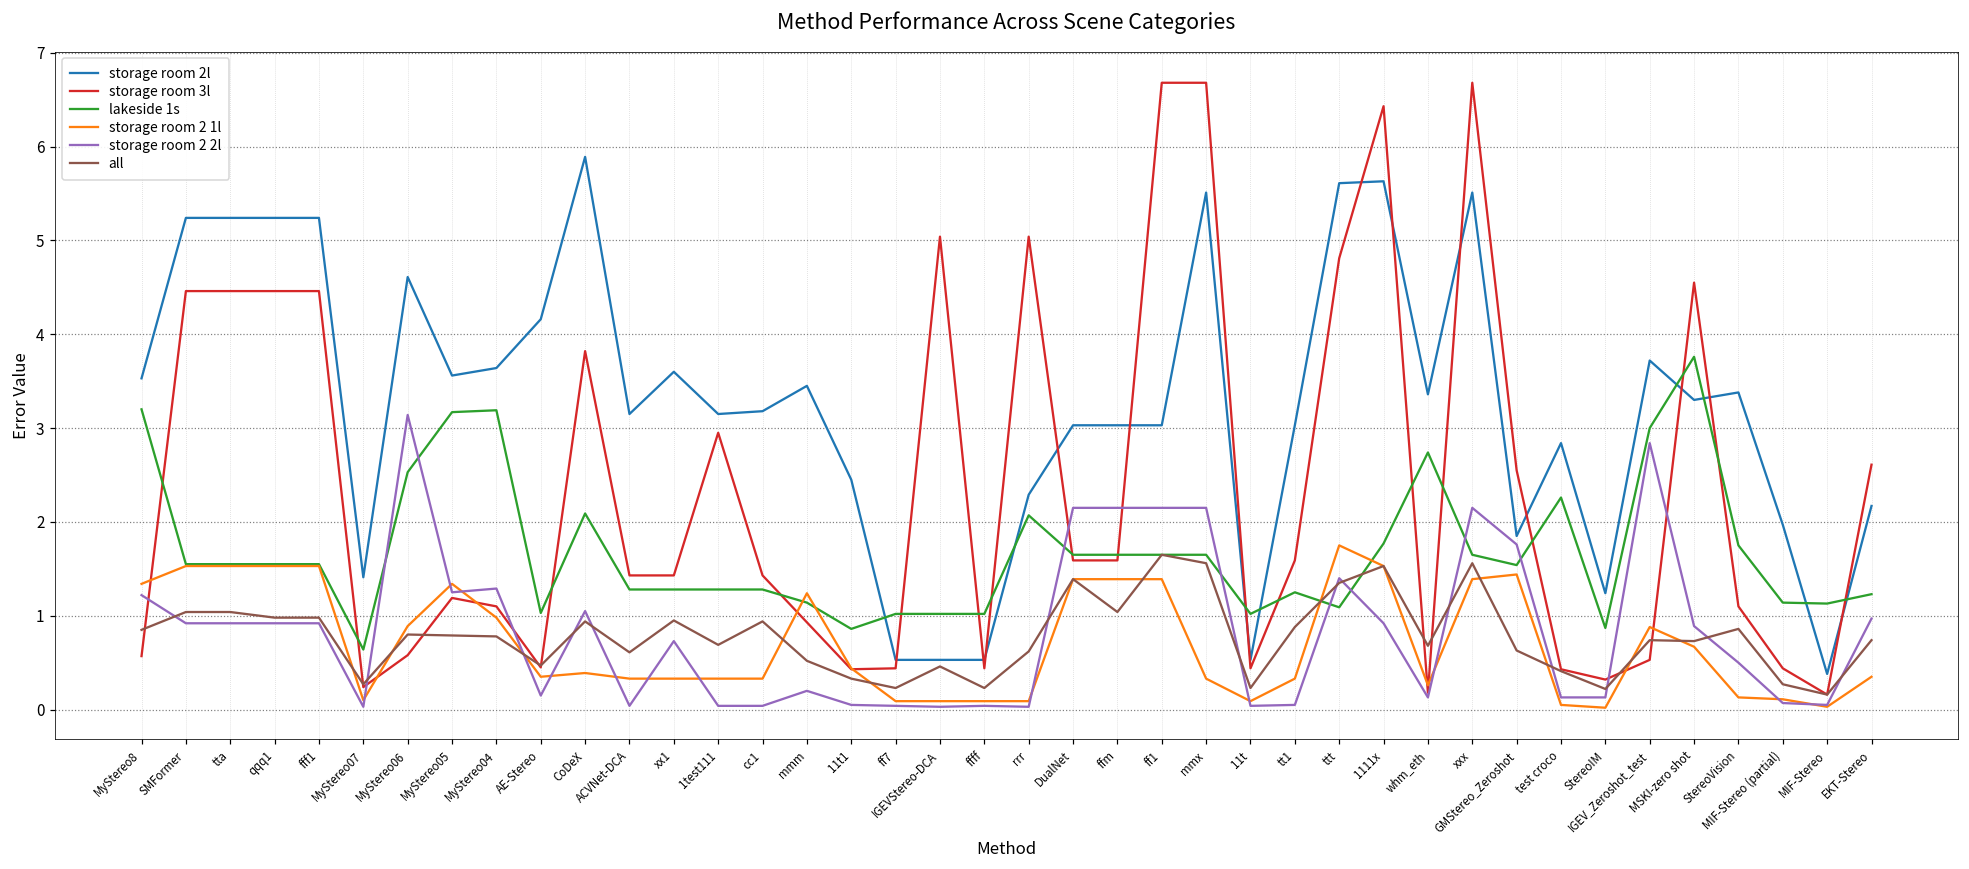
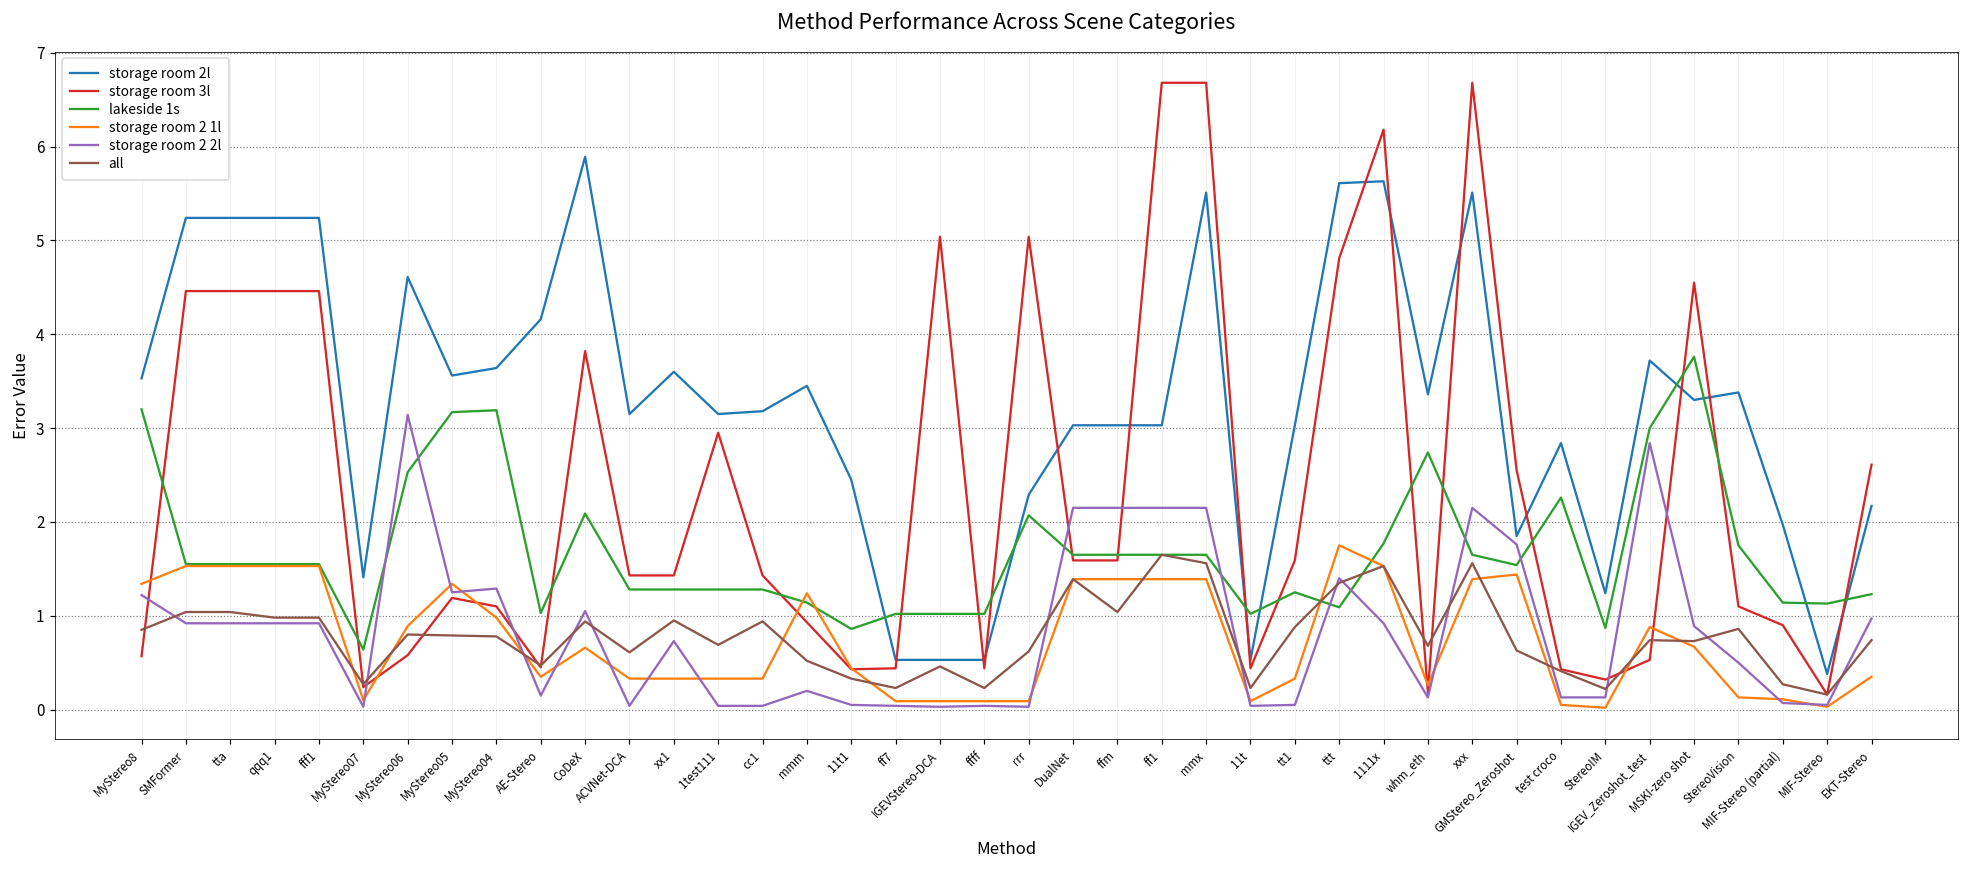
  {
    "storage room 3l": {
      "MyStereo8": 0.6,
      "SMFormer": 4.5,
      "tta": 4.5,
      "qqq1": 4.5,
      "fff1": 4.5,
      "MyStereo06": 0.6,
      "MyStereo05": 1.2,
      "MyStereo04": 1.1,
      "CoDeX": 3.8,
      "ACVNet-DCA": 1.4,
      "xx1": 1.4,
      "1test111": 3.0,
      "cc1": 1.4,
      "mmm": 0.9,
      "ff7": 0.4,
      "IGEVStereo-DCA": 5.0,
      "ffff": 0.4,
      "rrr": 5.0,
      "DualNet": 1.6,
      "ffm": 1.6,
      "ff1": 6.7,
      "mmx": 6.7,
      "11t": 0.4,
      "tt1": 1.6,
      "ttt": 4.8,
-     "1111x": 6.4,
+     "1111x": 6.2,
      "whm_eth": 0.2,
      "xxx": 6.7,
      "GMStereo_Zeroshot": 2.6,
      "StereoIM": 0.3,
      "IGEV_Zeroshot_test": 0.5,
      "MSKI-zero shot": 4.6,
      "StereoVision": 1.1,
-     "MIF-Stereo (partial)": 0.4,
+     "MIF-Stereo (partial)": 0.9,
      "EKT-Stereo": 2.6
    },
    "storage room 2 1l": {
      "MyStereo8": 1.3,
      "MyStereo07": 0.1,
      "MyStereo06": 0.9,
      "MyStereo05": 1.3,
      "MyStereo04": 1.0,
      "AE-Stereo": 0.4,
-     "CoDeX": 0.4,
+     "CoDeX": 0.7,
      "ACVNet-DCA": 0.3,
      "xx1": 0.3,
      "1test111": 0.3,
      "cc1": 0.3,
      "mmm": 1.2,
      "ff7": 0.1,
      "IGEVStereo-DCA": 0.1,
      "ffff": 0.1,
      "rrr": 0.1,
      "ffm": 1.4,
      "ff1": 1.4,
-     "mmx": 0.3,
+     "mmx": 1.4,
      "11t": 0.1,
      "tt1": 0.3,
      "ttt": 1.8,
      "whm_eth": 0.3,
      "xxx": 1.4,
      "GMStereo_Zeroshot": 1.4,
      "test croco": 0.1,
      "StereoIM": 0.0,
      "IGEV_Zeroshot_test": 0.9,
      "MSKI-zero shot": 0.7,
      "StereoVision": 0.1,
      "MIF-Stereo (partial)": 0.1,
      "EKT-Stereo": 0.4
    }
  }
